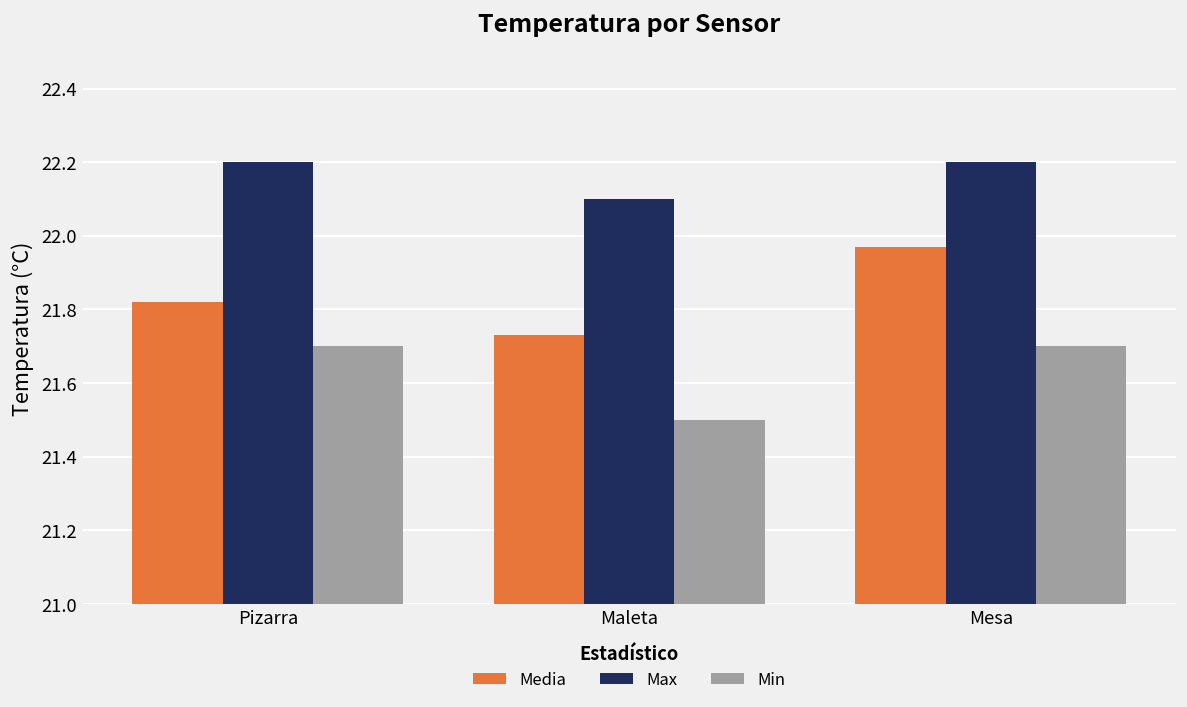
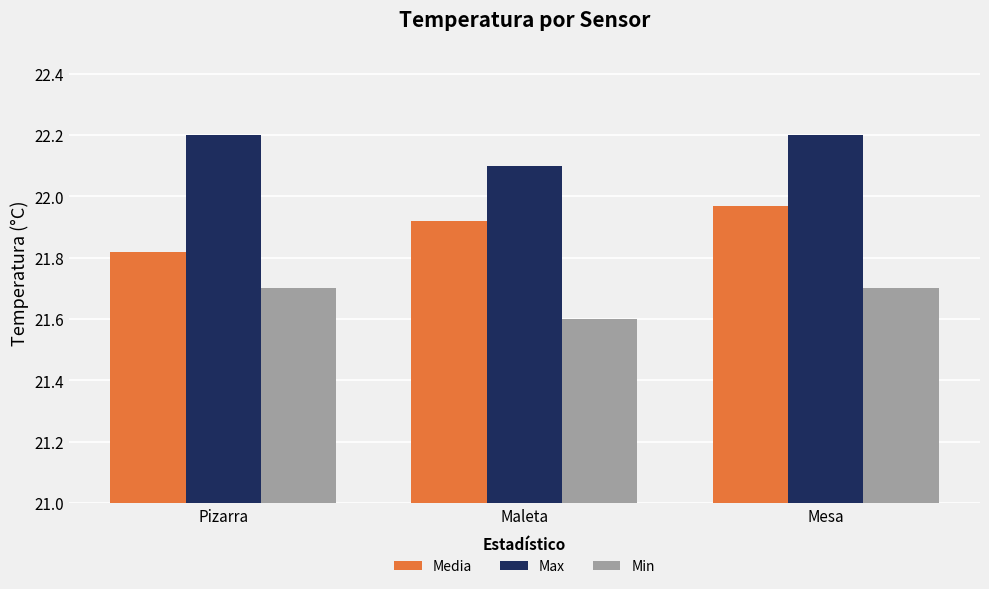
  {
    "Media": {
      "Pizarra": 21.82,
-     "Maleta": 21.73,
+     "Maleta": 21.92,
      "Mesa": 21.97
    },
    "Max": {
      "Pizarra": 22.20,
      "Maleta": 22.10,
      "Mesa": 22.20
    },
    "Min": {
      "Pizarra": 21.7,
-     "Maleta": 21.5,
+     "Maleta": 21.6,
      "Mesa": 21.7
    }
  }
